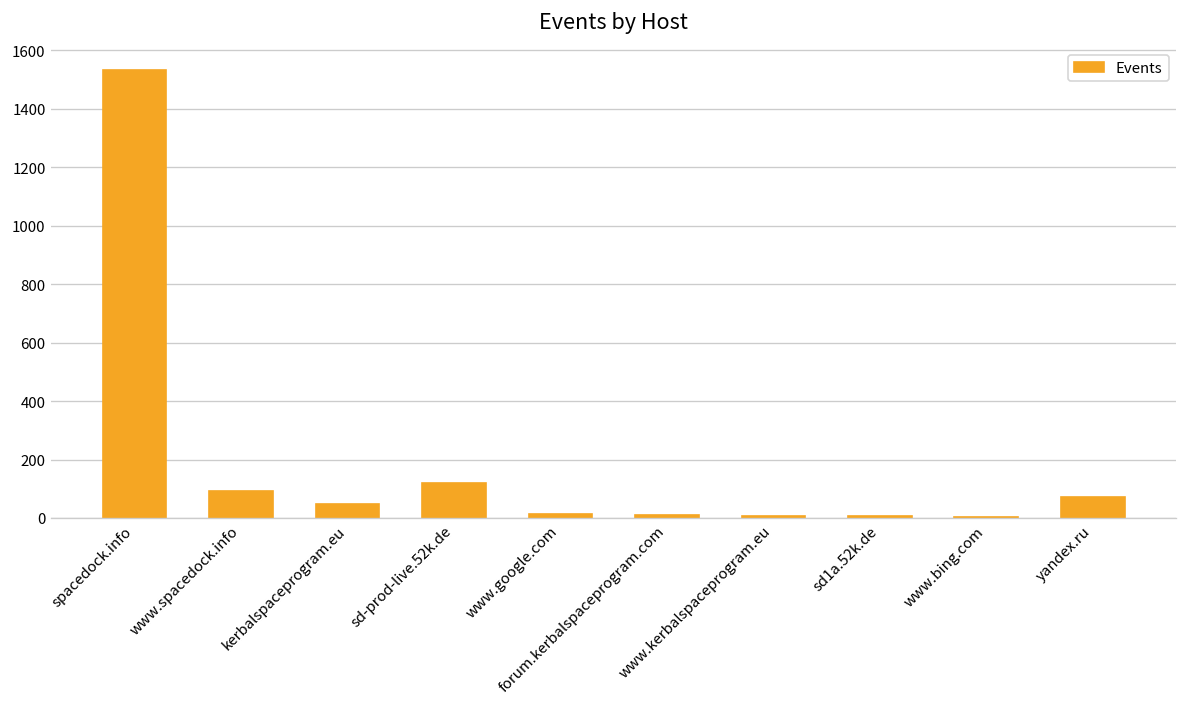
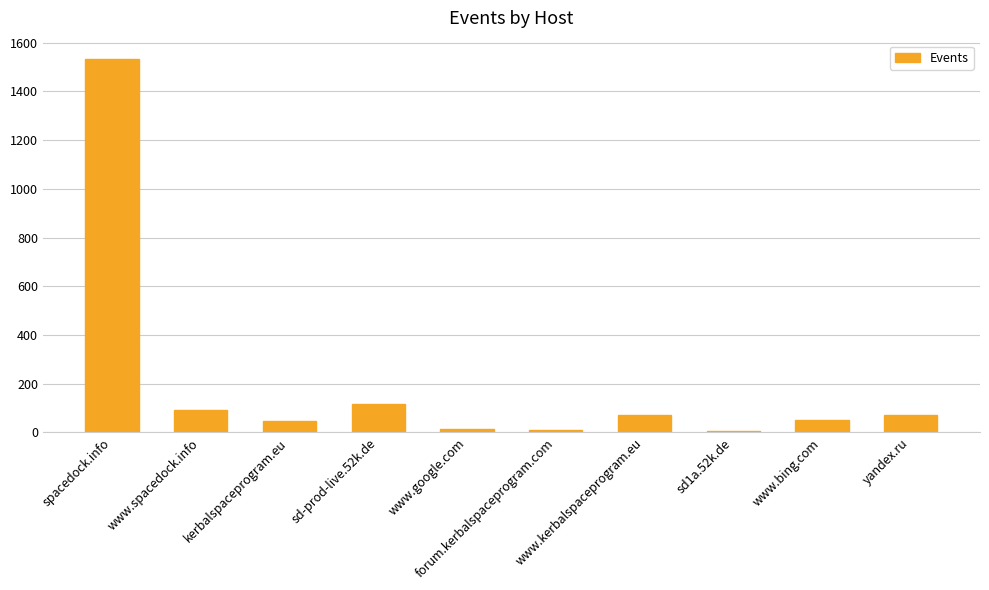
  {
    "spacedock.info": 1530,
    "www.spacedock.info": 90,
    "kerbalspaceprogram.eu": 50,
    "sd-prod-live.52k.de": 120,
    "www.google.com": 10,
-   "www.kerbalspaceprogram.eu": 10,
-   "www.bing.com": 0,
+   "www.kerbalspaceprogram.eu": 70,
+   "www.bing.com": 50,
    "yandex.ru": 70
  }
